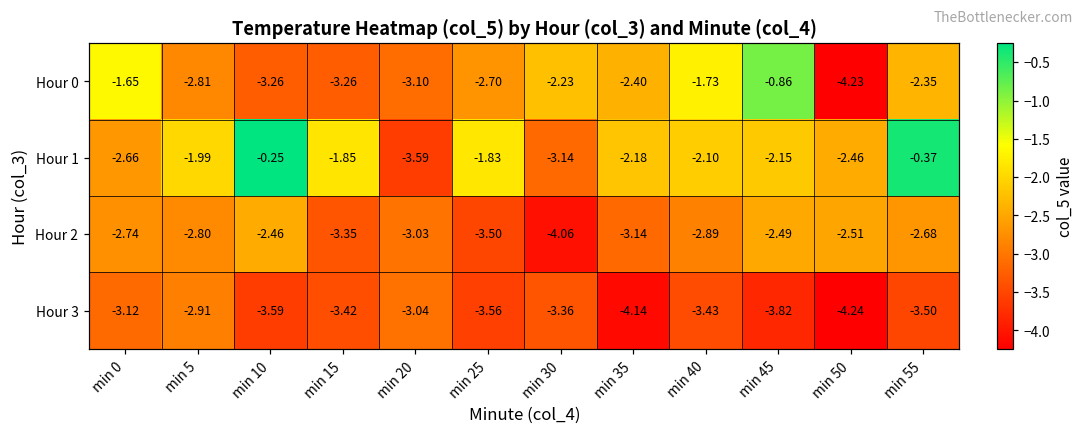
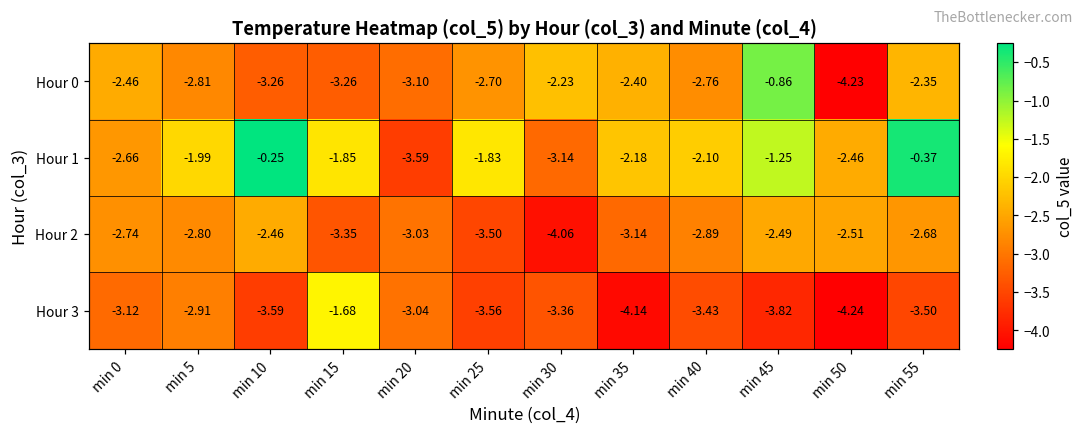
  {
    "Hour 0": {
-     "min 0": -1.65,
+     "min 0": -2.46,
      "min 5": -2.81,
      "min 10": -3.26,
      "min 15": -3.26,
      "min 20": -3.10,
      "min 25": -2.70,
      "min 30": -2.23,
      "min 35": -2.40,
-     "min 40": -1.73,
+     "min 40": -2.76,
      "min 45": -0.86,
      "min 50": -4.23,
      "min 55": -2.35
    },
    "Hour 1": {
      "min 0": -2.66,
      "min 5": -1.99,
      "min 10": -0.25,
      "min 15": -1.85,
      "min 20": -3.59,
      "min 25": -1.83,
      "min 30": -3.14,
      "min 35": -2.18,
      "min 40": -2.10,
-     "min 45": -2.15,
+     "min 45": -1.25,
      "min 50": -2.46,
      "min 55": -0.37
    },
    "Hour 2": {
      "min 0": -2.74,
      "min 5": -2.80,
      "min 10": -2.46,
      "min 15": -3.35,
      "min 20": -3.03,
      "min 25": -3.50,
      "min 30": -4.06,
      "min 35": -3.14,
      "min 40": -2.89,
      "min 45": -2.49,
      "min 50": -2.51,
      "min 55": -2.68
    },
    "Hour 3": {
      "min 0": -3.12,
      "min 5": -2.91,
      "min 10": -3.59,
-     "min 15": -3.42,
+     "min 15": -1.68,
      "min 20": -3.04,
      "min 25": -3.56,
      "min 30": -3.36,
      "min 35": -4.14,
      "min 40": -3.43,
      "min 45": -3.82,
      "min 50": -4.24,
      "min 55": -3.50
    }
  }
